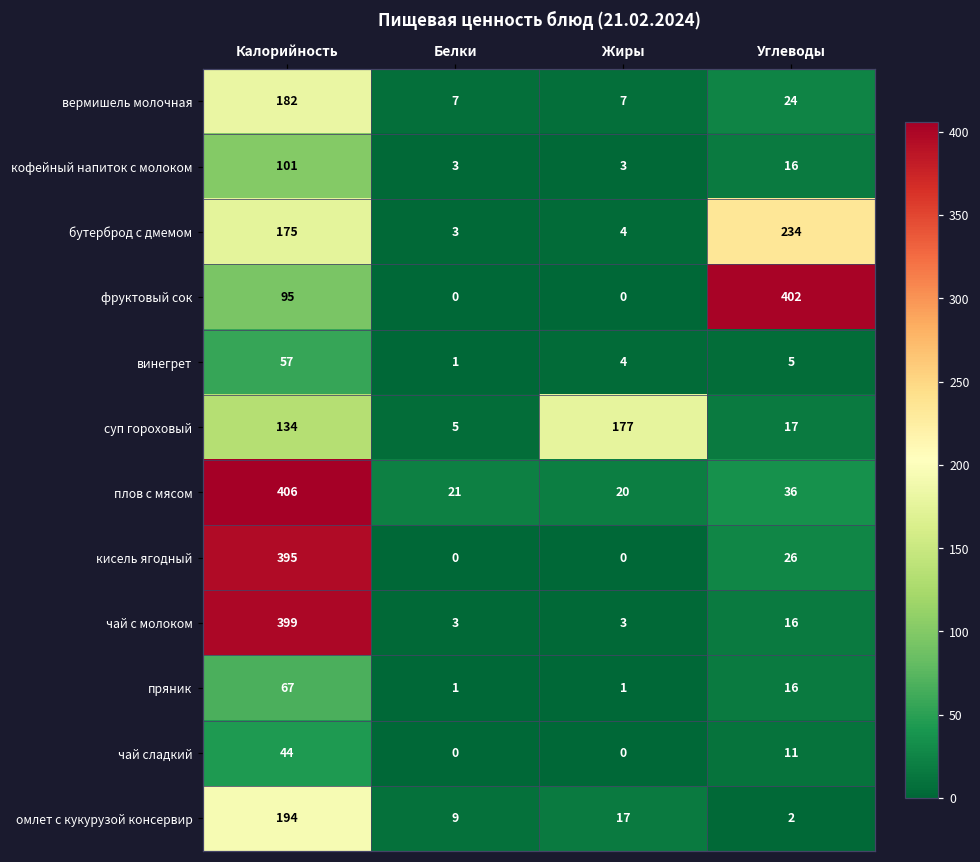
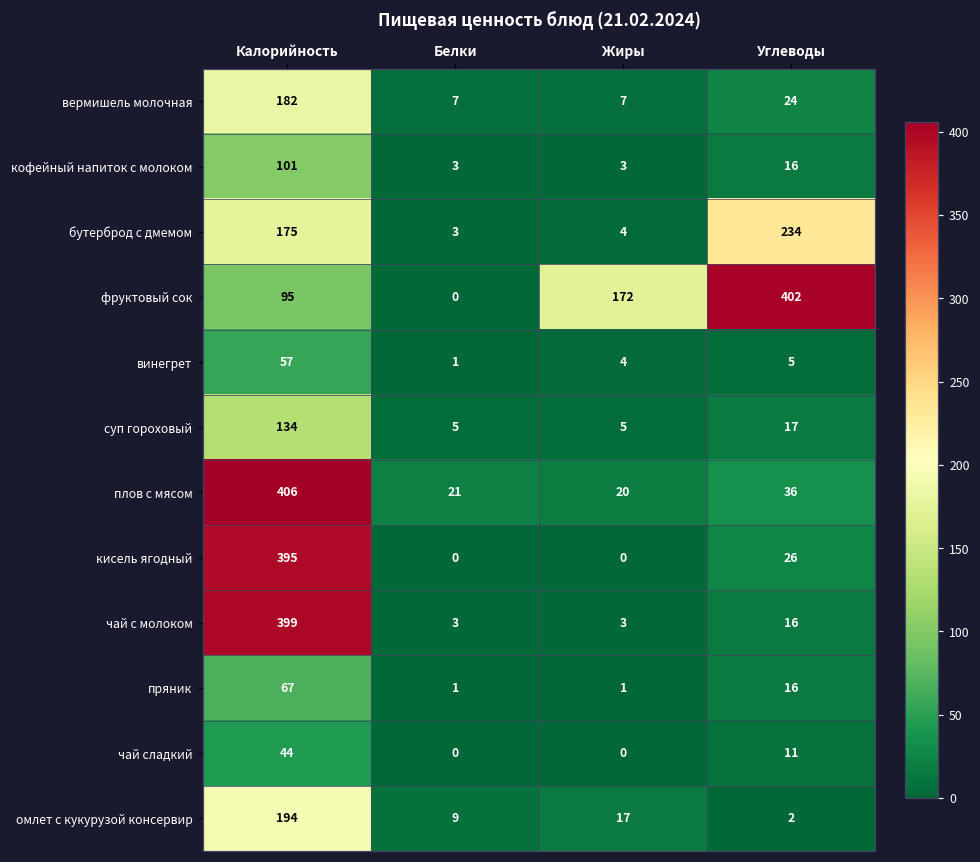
  {
    "вермишель молочная": {
      "Калорийность": 182,
      "Белки": 7,
      "Жиры": 7,
      "Углеводы": 24
    },
    "кофейный напиток с молоком": {
      "Калорийность": 101,
      "Белки": 3,
      "Жиры": 3,
      "Углеводы": 16
    },
    "бутерброд с дмемом": {
      "Калорийность": 175,
      "Белки": 3,
      "Жиры": 4,
      "Углеводы": 234
    },
    "фруктовый сок": {
      "Калорийность": 95,
      "Белки": 0,
-     "Жиры": 0,
+     "Жиры": 172,
      "Углеводы": 402
    },
    "винегрет": {
      "Калорийность": 57,
      "Белки": 1,
      "Жиры": 4,
      "Углеводы": 5
    },
    "суп гороховый": {
      "Калорийность": 134,
      "Белки": 5,
-     "Жиры": 177,
+     "Жиры": 5,
      "Углеводы": 17
    },
    "плов с мясом": {
      "Калорийность": 406,
      "Белки": 21,
      "Жиры": 20,
      "Углеводы": 36
    },
    "кисель ягодный": {
      "Калорийность": 395,
      "Белки": 0,
      "Жиры": 0,
      "Углеводы": 26
    },
    "чай с молоком": {
      "Калорийность": 399,
      "Белки": 3,
      "Жиры": 3,
      "Углеводы": 16
    },
    "пряник": {
      "Калорийность": 67,
      "Белки": 1,
      "Жиры": 1,
      "Углеводы": 16
    },
    "чай сладкий": {
      "Калорийность": 44,
      "Белки": 0,
      "Жиры": 0,
      "Углеводы": 11
    },
    "омлет с кукурузой консервир": {
      "Калорийность": 194,
      "Белки": 9,
      "Жиры": 17,
      "Углеводы": 2
    }
  }
